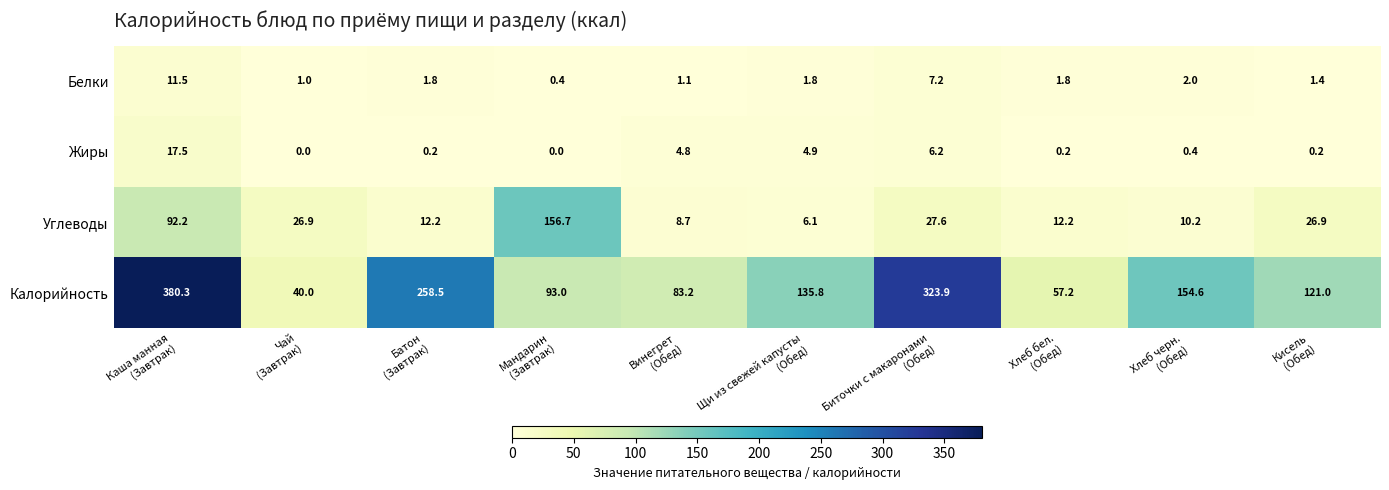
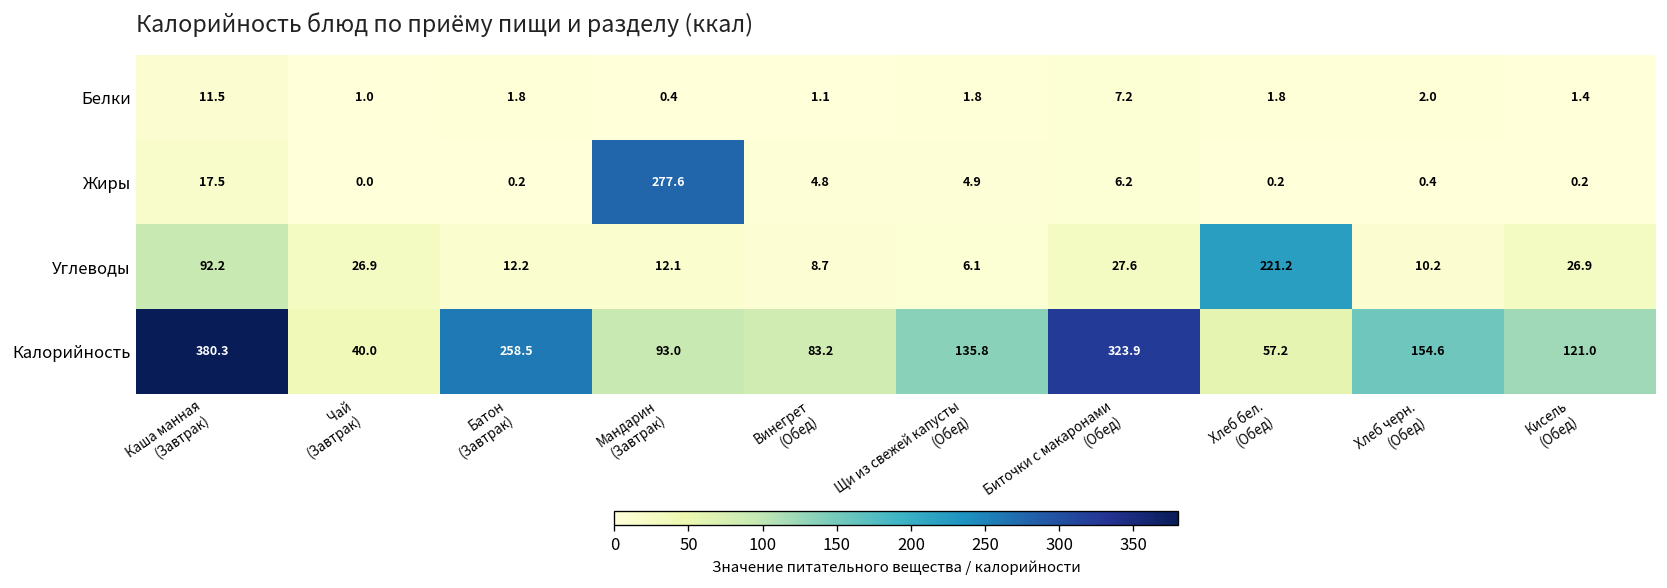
  {
    "Белки": {
      "Каша манная (Завтрак)": 11.5,
      "Чай (Завтрак)": 1.0,
      "Батон (Завтрак)": 1.8,
      "Мандарин (Завтрак)": 0.4,
      "Винегрет (Обед)": 1.1,
      "Щи из свежей капусты (Обед)": 1.8,
      "Биточки с макаронами (Обед)": 7.2,
      "Хлеб бел. (Обед)": 1.8,
      "Хлеб черн. (Обед)": 2.0,
      "Кисель (Обед)": 1.4
    },
    "Жиры": {
      "Каша манная (Завтрак)": 17.5,
      "Чай (Завтрак)": 0.0,
      "Батон (Завтрак)": 0.2,
-     "Мандарин (Завтрак)": 0.0,
+     "Мандарин (Завтрак)": 277.6,
      "Винегрет (Обед)": 4.8,
      "Щи из свежей капусты (Обед)": 4.9,
      "Биточки с макаронами (Обед)": 6.2,
      "Хлеб бел. (Обед)": 0.2,
      "Хлеб черн. (Обед)": 0.4,
      "Кисель (Обед)": 0.2
    },
    "Углеводы": {
      "Каша манная (Завтрак)": 92.2,
      "Чай (Завтрак)": 26.9,
      "Батон (Завтрак)": 12.2,
-     "Мандарин (Завтрак)": 156.7,
+     "Мандарин (Завтрак)": 12.1,
      "Винегрет (Обед)": 8.7,
      "Щи из свежей капусты (Обед)": 6.1,
      "Биточки с макаронами (Обед)": 27.6,
-     "Хлеб бел. (Обед)": 12.2,
+     "Хлеб бел. (Обед)": 221.2,
      "Хлеб черн. (Обед)": 10.2,
      "Кисель (Обед)": 26.9
    },
    "Калорийность": {
      "Каша манная (Завтрак)": 380.3,
      "Чай (Завтрак)": 40.0,
      "Батон (Завтрак)": 258.5,
      "Мандарин (Завтрак)": 93.0,
      "Винегрет (Обед)": 83.2,
      "Щи из свежей капусты (Обед)": 135.8,
      "Биточки с макаронами (Обед)": 323.9,
      "Хлеб бел. (Обед)": 57.2,
      "Хлеб черн. (Обед)": 154.6,
      "Кисель (Обед)": 121.0
    }
  }
